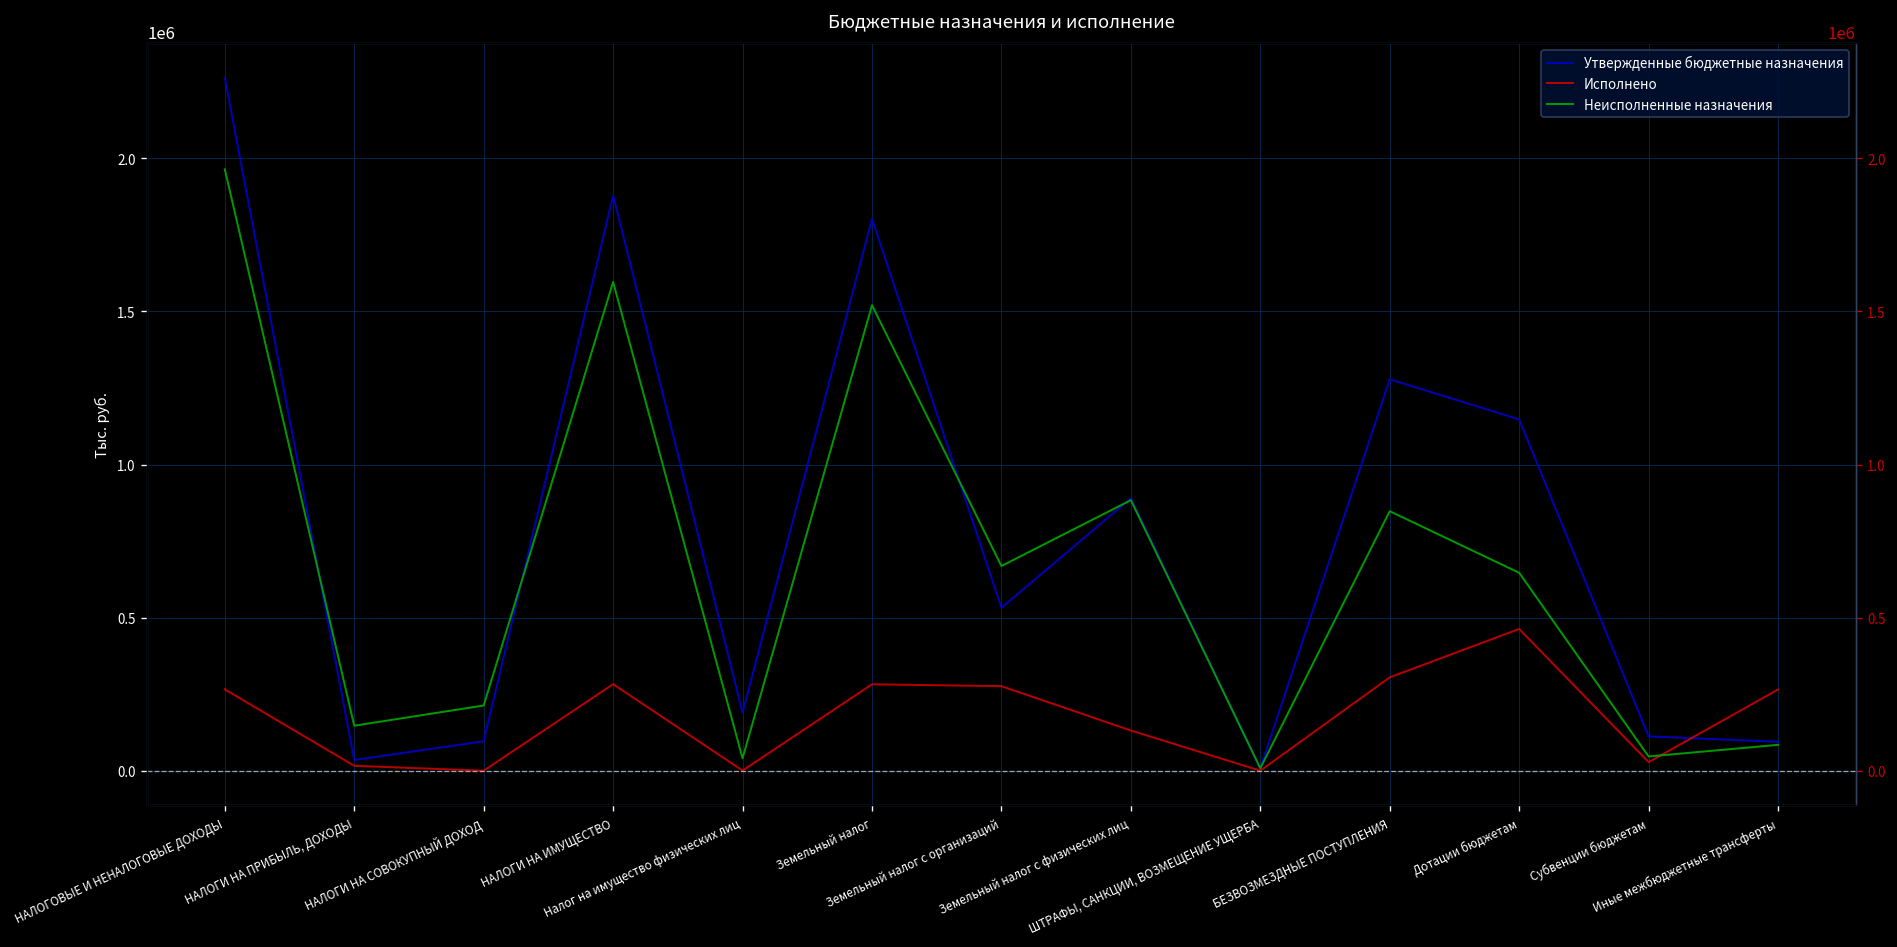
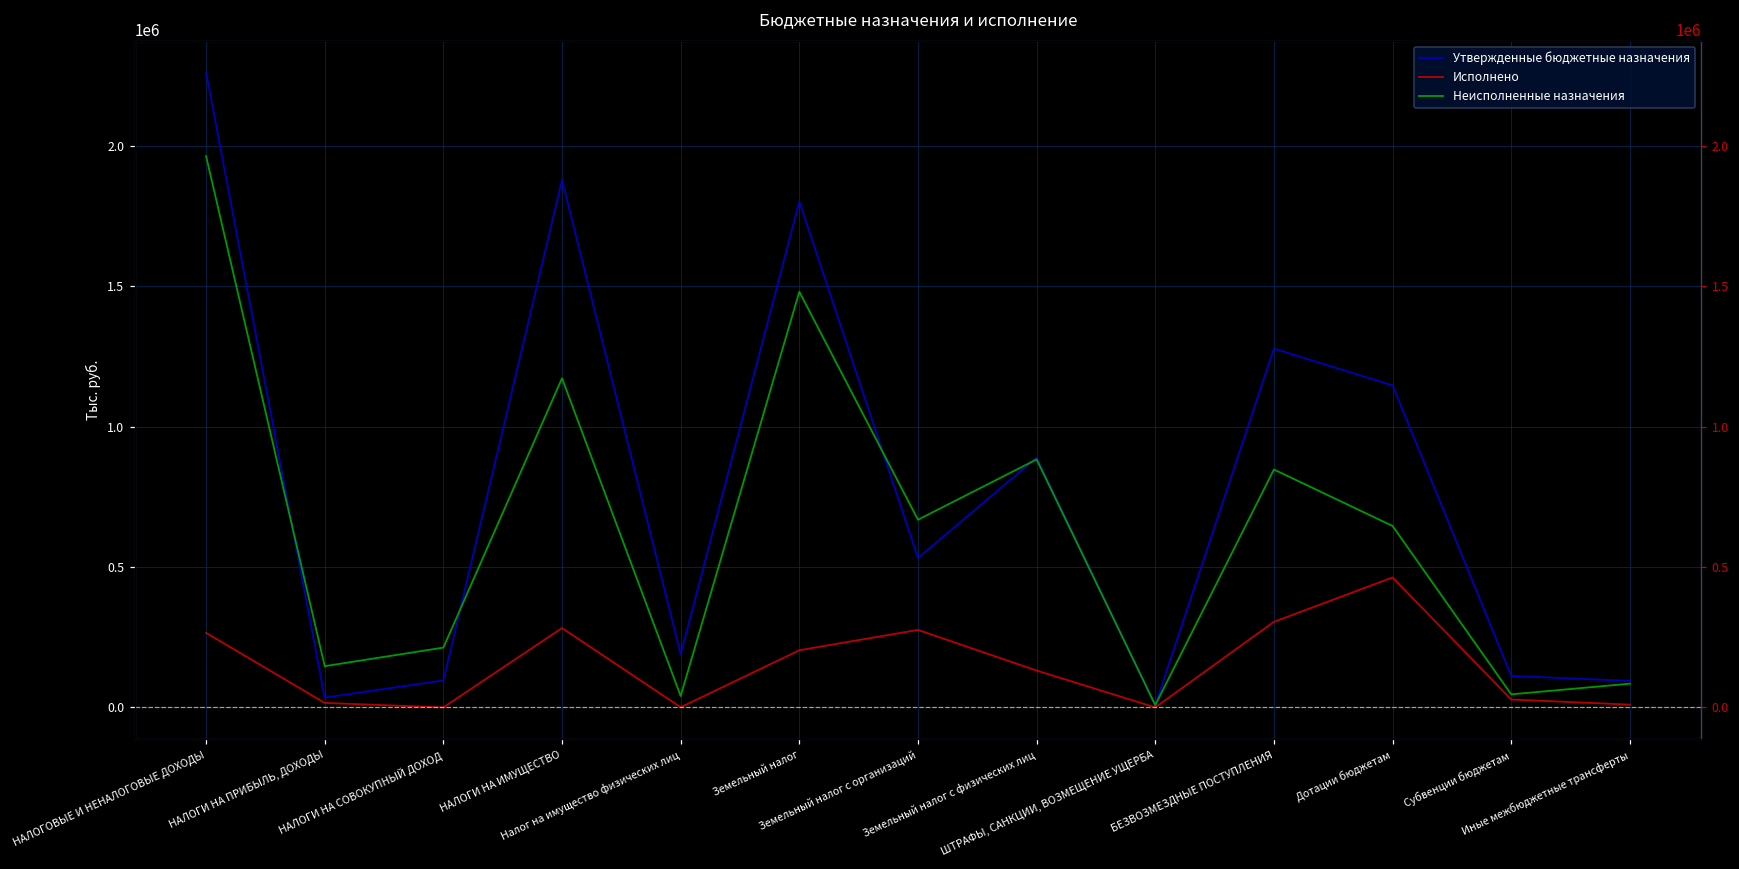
  {
    "Утвержденные бюджетные назначения": {
      "НАЛОГОВЫЕ И НЕНАЛОГОВЫЕ ДОХОДЫ": 2260000,
      "НАЛОГИ НА ПРИБЫЛЬ, ДОХОДЫ": 40000,
      "НАЛОГИ НА СОВОКУПНЫЙ ДОХОД": 100000,
      "НАЛОГИ НА ИМУЩЕСТВО": 1880000,
      "Налог на имущество физических лиц": 190000,
      "Земельный налог": 1800000,
      "Земельный налог с организаций": 530000,
      "БЕЗВОЗМЕЗДНЫЕ ПОСТУПЛЕНИЯ": 1280000,
      "Дотации бюджетам": 1150000,
      "Субвенции бюджетам": 110000
    },
    "Исполнено": {
      "НАЛОГОВЫЕ И НЕНАЛОГОВЫЕ ДОХОДЫ": 270000,
      "НАЛОГИ НА ПРИБЫЛЬ, ДОХОДЫ": 20000,
      "НАЛОГИ НА СОВОКУПНЫЙ ДОХОД": 0,
      "НАЛОГИ НА ИМУЩЕСТВО": 280000,
      "Налог на имущество физических лиц": 0,
-     "Земельный налог": 280000,
+     "Земельный налог": 200000,
      "Земельный налог с организаций": 280000,
      "Земельный налог с физических лиц": 130000,
      "БЕЗВОЗМЕЗДНЫЕ ПОСТУПЛЕНИЯ": 300000,
      "Дотации бюджетам": 460000,
      "Субвенции бюджетам": 30000,
-     "Иные межбюджетные трансферты": 270000
+     "Иные межбюджетные трансферты": 10000
    },
    "Неисполненные назначения": {
      "НАЛОГОВЫЕ И НЕНАЛОГОВЫЕ ДОХОДЫ": 1960000,
      "НАЛОГИ НА ПРИБЫЛЬ, ДОХОДЫ": 150000,
      "НАЛОГИ НА СОВОКУПНЫЙ ДОХОД": 210000,
-     "НАЛОГИ НА ИМУЩЕСТВО": 1600000,
+     "НАЛОГИ НА ИМУЩЕСТВО": 1170000,
      "Налог на имущество физических лиц": 40000,
-     "Земельный налог": 1520000,
+     "Земельный налог": 1480000,
      "Земельный налог с организаций": 670000,
      "БЕЗВОЗМЕЗДНЫЕ ПОСТУПЛЕНИЯ": 850000,
      "Дотации бюджетам": 650000,
      "Субвенции бюджетам": 50000
    }
  }
